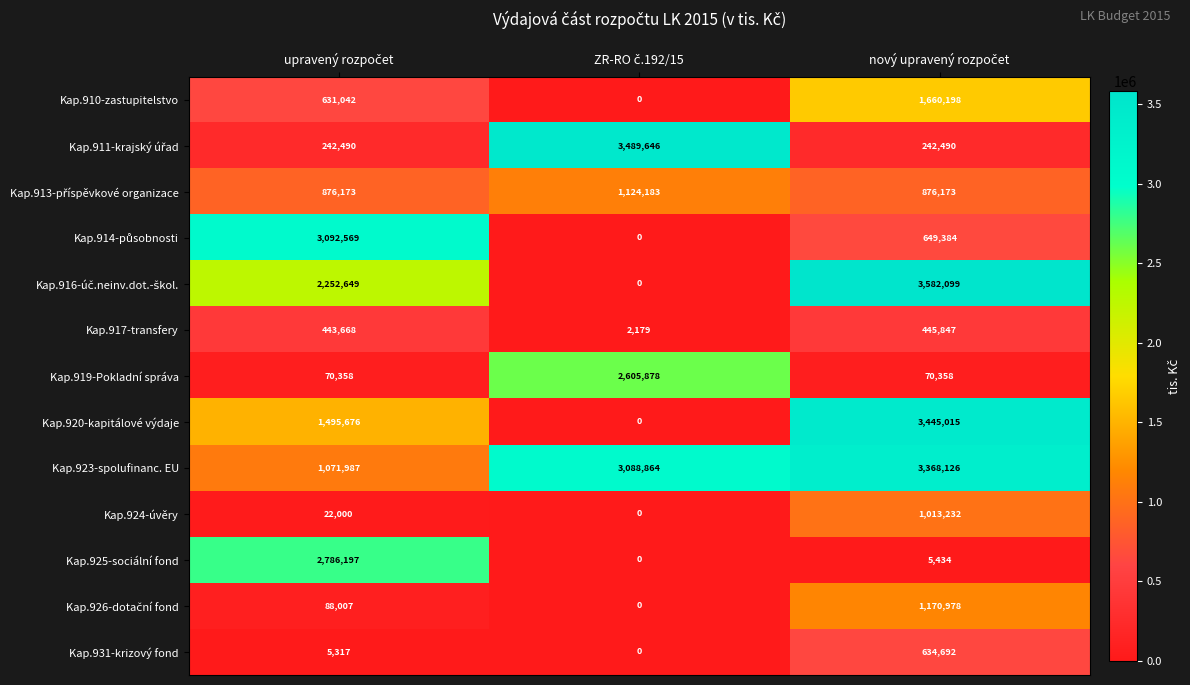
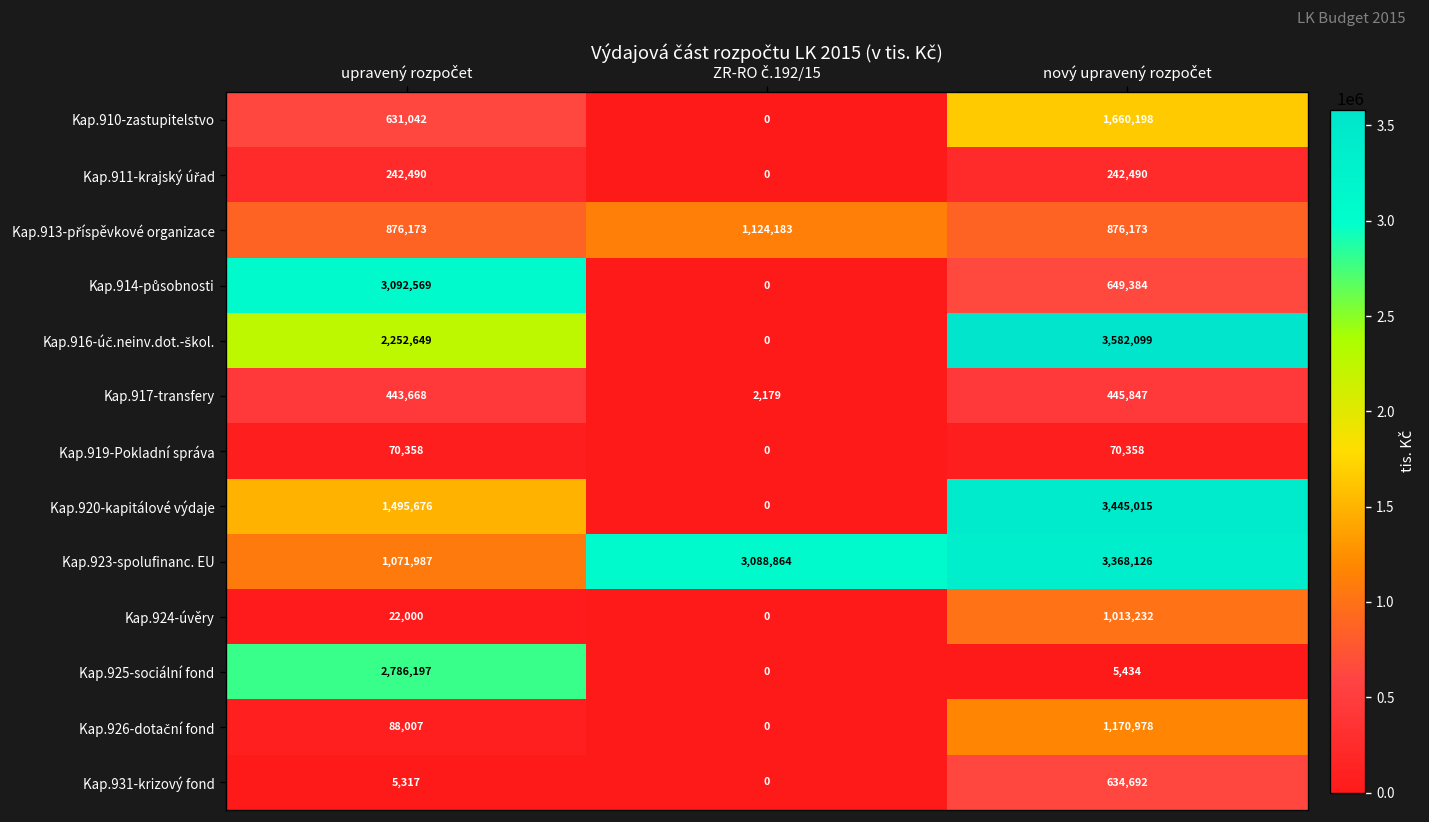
  {
    "Kap.910-zastupitelstvo": {
      "upravený rozpočet": "631,042",
      "ZR-RO č.192/15": "0",
      "nový upravený rozpočet": "1,660,198"
    },
    "Kap.911-krajský úřad": {
      "upravený rozpočet": "242,490",
-     "ZR-RO č.192/15": "3,489,646",
+     "ZR-RO č.192/15": "0",
      "nový upravený rozpočet": "242,490"
    },
    "Kap.913-příspěvkové organizace": {
      "upravený rozpočet": "876,173",
      "ZR-RO č.192/15": "1,124,183",
      "nový upravený rozpočet": "876,173"
    },
    "Kap.914-působnosti": {
      "upravený rozpočet": "3,092,569",
      "ZR-RO č.192/15": "0",
      "nový upravený rozpočet": "649,384"
    },
    "Kap.916-úč.neinv.dot.-škol.": {
      "upravený rozpočet": "2,252,649",
      "ZR-RO č.192/15": "0",
      "nový upravený rozpočet": "3,582,099"
    },
    "Kap.917-transfery": {
      "upravený rozpočet": "443,668",
      "ZR-RO č.192/15": "2,179",
      "nový upravený rozpočet": "445,847"
    },
    "Kap.919-Pokladní správa": {
      "upravený rozpočet": "70,358",
-     "ZR-RO č.192/15": "2,605,878",
+     "ZR-RO č.192/15": "0",
      "nový upravený rozpočet": "70,358"
    },
    "Kap.920-kapitálové výdaje": {
      "upravený rozpočet": "1,495,676",
      "ZR-RO č.192/15": "0",
      "nový upravený rozpočet": "3,445,015"
    },
    "Kap.923-spolufinanc. EU": {
      "upravený rozpočet": "1,071,987",
      "ZR-RO č.192/15": "3,088,864",
      "nový upravený rozpočet": "3,368,126"
    },
    "Kap.924-úvěry": {
      "upravený rozpočet": "22,000",
      "ZR-RO č.192/15": "0",
      "nový upravený rozpočet": "1,013,232"
    },
    "Kap.925-sociální fond": {
      "upravený rozpočet": "2,786,197",
      "ZR-RO č.192/15": "0",
      "nový upravený rozpočet": "5,434"
    },
    "Kap.926-dotační fond": {
      "upravený rozpočet": "88,007",
      "ZR-RO č.192/15": "0",
      "nový upravený rozpočet": "1,170,978"
    },
    "Kap.931-krizový fond": {
      "upravený rozpočet": "5,317",
      "ZR-RO č.192/15": "0",
      "nový upravený rozpočet": "634,692"
    }
  }
